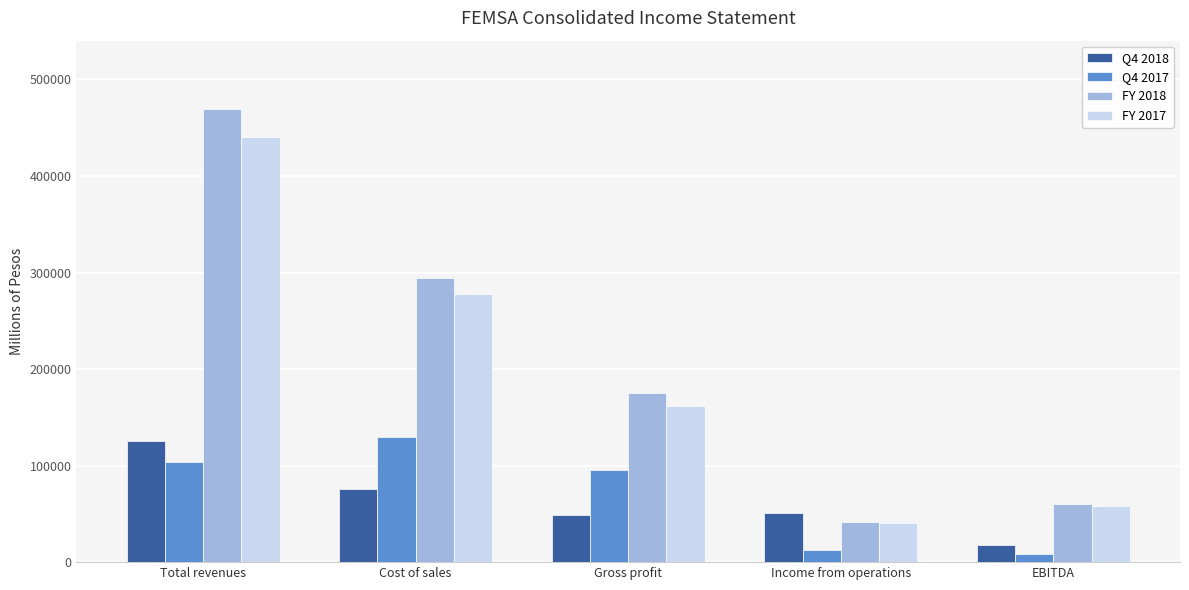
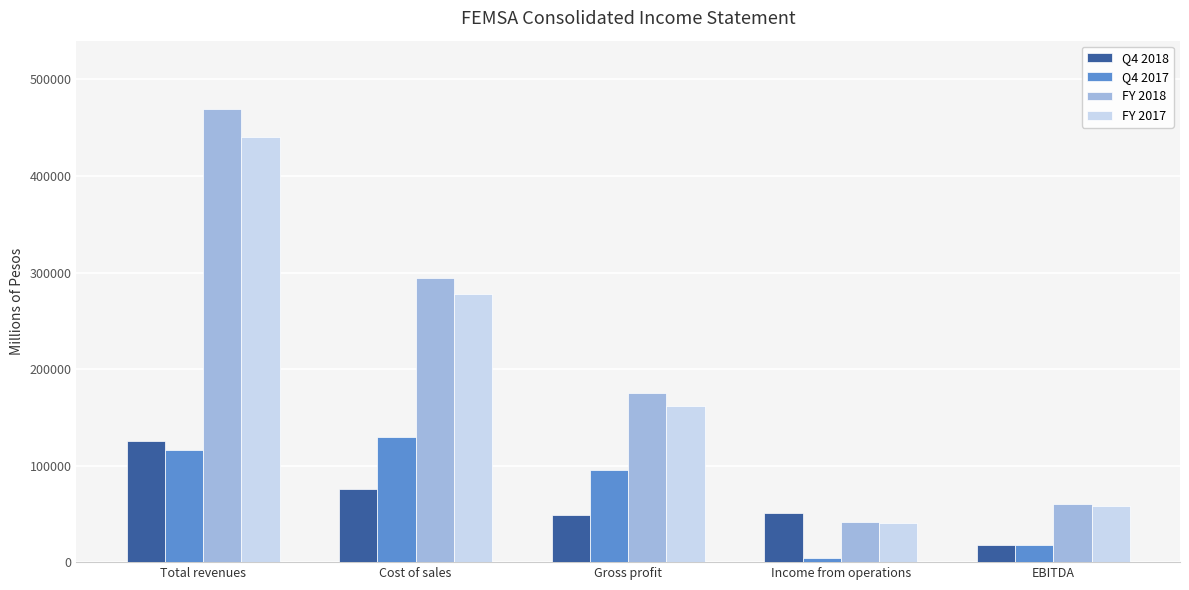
  {
    "Q4 2018": {
      "Total revenues": 130000,
      "Cost of sales": 80000,
      "Gross profit": 50000,
      "Income from operations": 50000,
      "EBITDA": 20000
    },
    "Q4 2017": {
-     "Total revenues": 100000,
+     "Total revenues": 120000,
      "Cost of sales": 130000,
      "Gross profit": 100000,
-     "Income from operations": 10000,
-     "EBITDA": 10000
+     "Income from operations": 0,
+     "EBITDA": 20000
    }
  }
